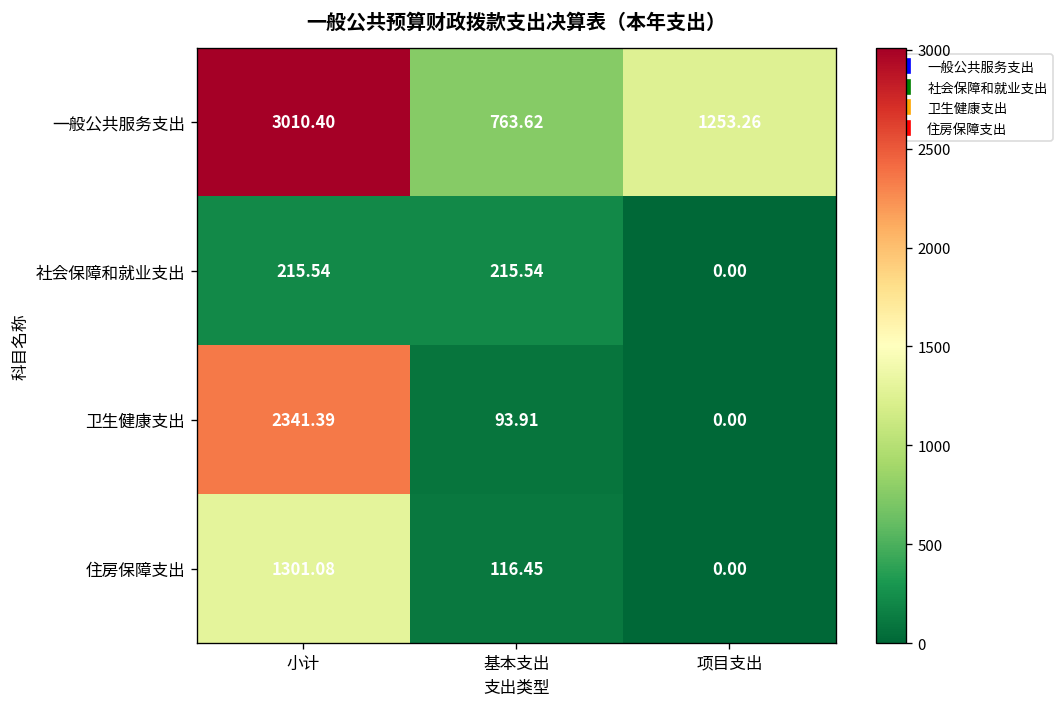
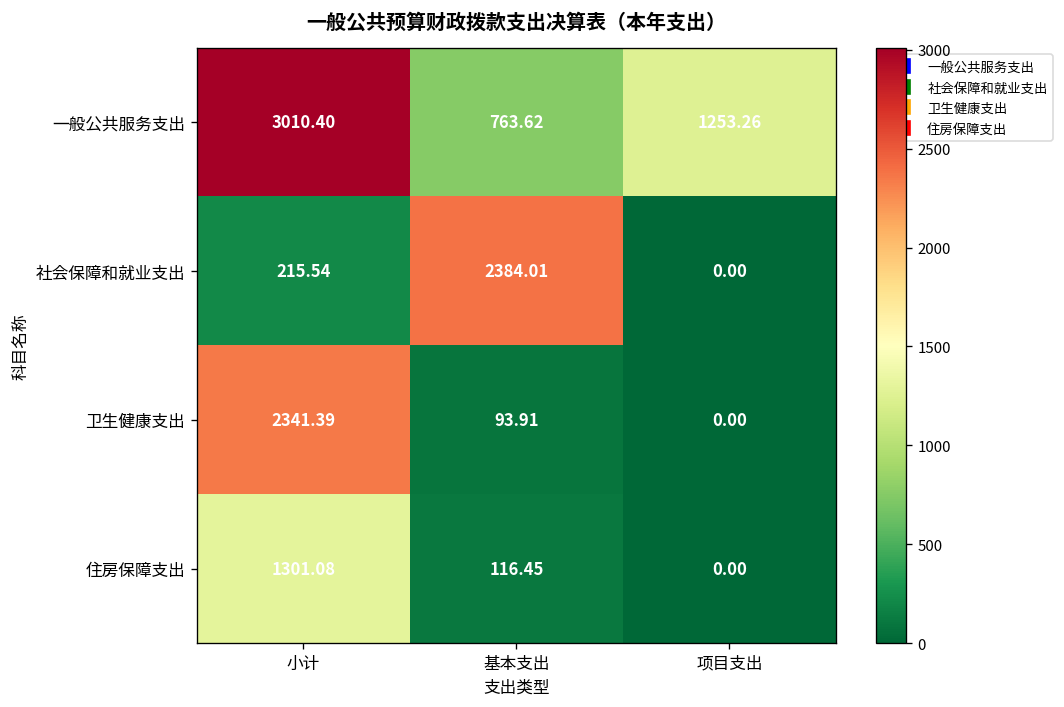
  {
    "一般公共服务支出": {
      "小计": 3010.40,
      "基本支出": 763.62,
      "项目支出": 1253.26
    },
    "社会保障和就业支出": {
      "小计": 215.54,
-     "基本支出": 215.54,
+     "基本支出": 2384.01,
      "项目支出": 0.00
    },
    "卫生健康支出": {
      "小计": 2341.39,
      "基本支出": 93.91,
      "项目支出": 0.00
    },
    "住房保障支出": {
      "小计": 1301.08,
      "基本支出": 116.45,
      "项目支出": 0.00
    }
  }
